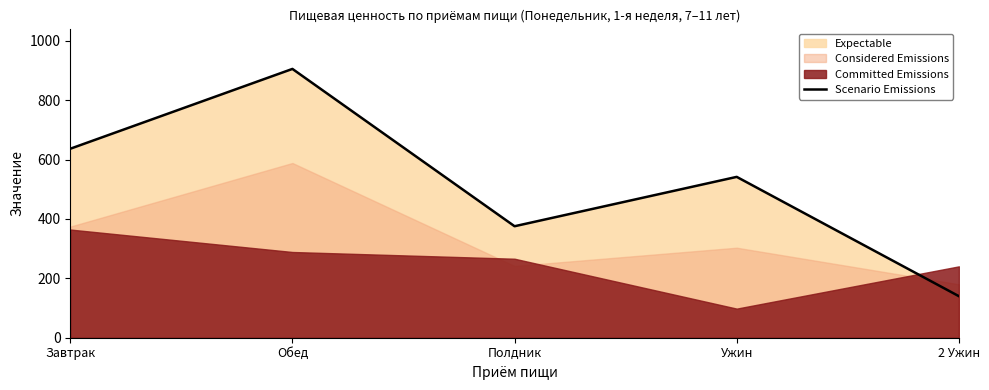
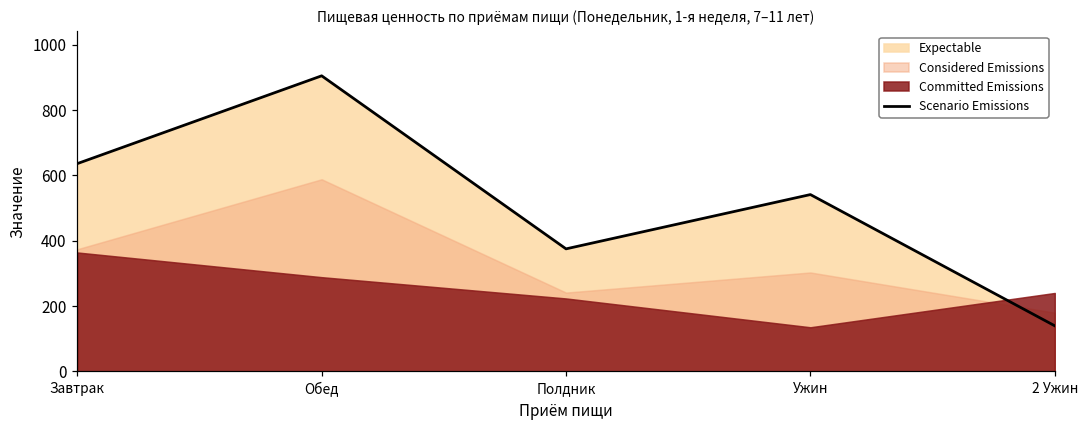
  {
    "Committed Emissions": {
      "Завтрак": 360,
      "Обед": 290,
-     "Полдник": 270,
-     "Ужин": 100,
+     "Полдник": 220,
+     "Ужин": 140,
      "2 Ужин": 240
    }
  }
